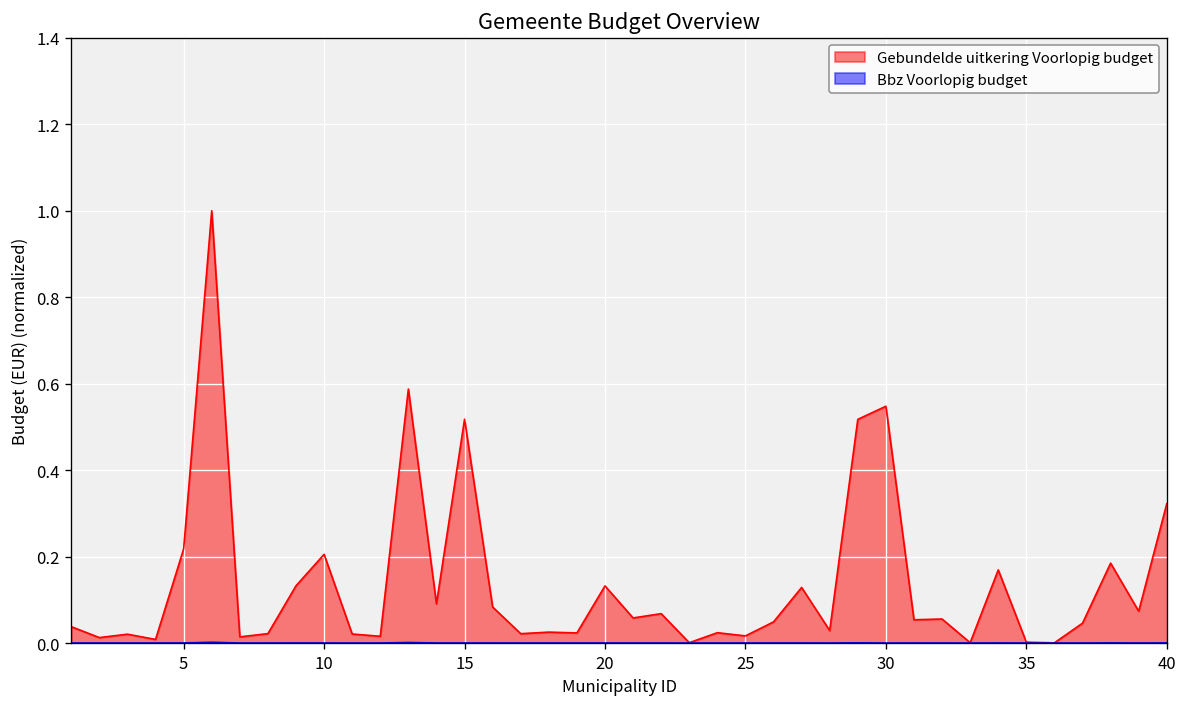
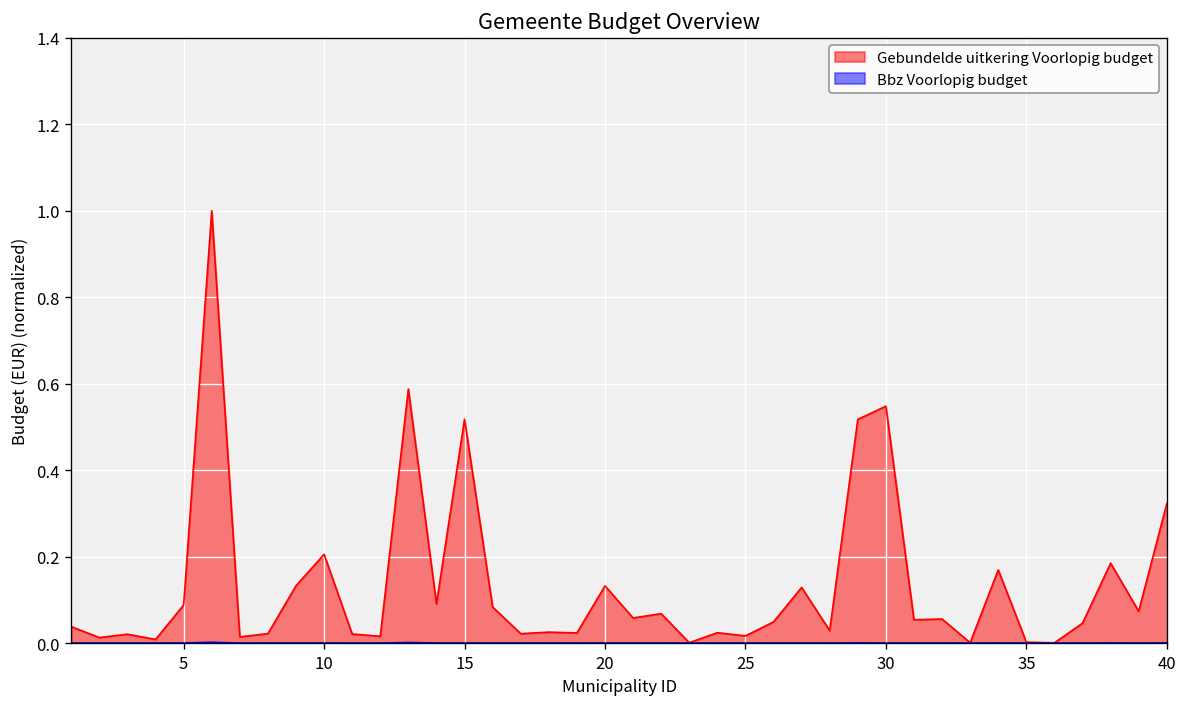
  {
    "Gebundelde uitkering Voorlopig budget": {
-     "5": 0.22,
+     "5": 0.09,
      "10": 0.21,
      "15": 0.52,
      "20": 0.13,
      "25": 0.02,
      "30": 0.55,
      "40": 0.32
    },
    "Bbz Voorlopig budget": {
      "5": 0.00,
      "10": 0.00,
      "15": 0.00,
      "20": 0.00,
      "25": 0.00,
      "30": 0.00,
      "40": 0.00
    }
  }
